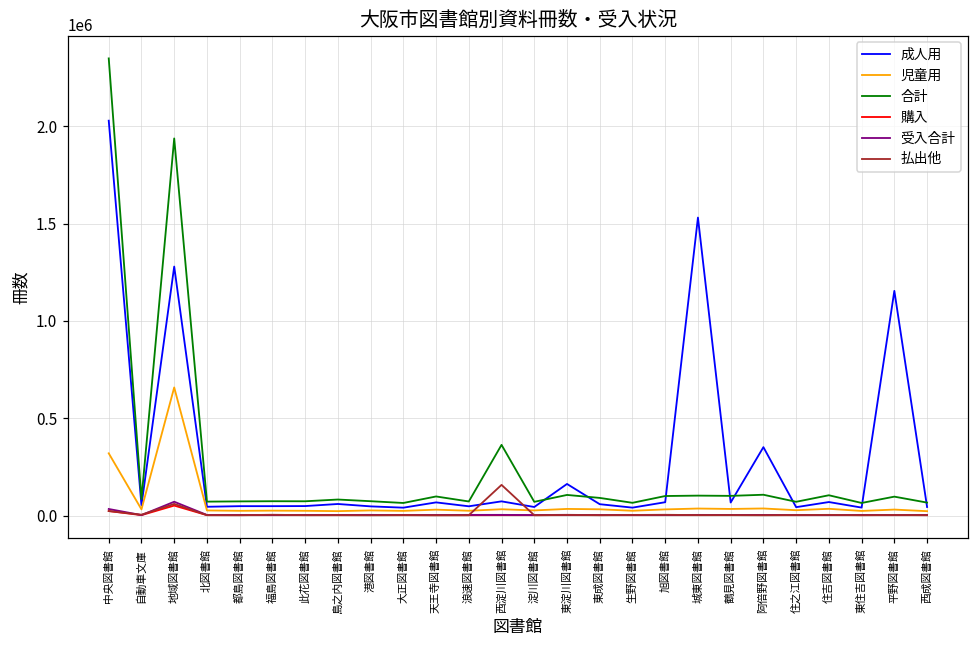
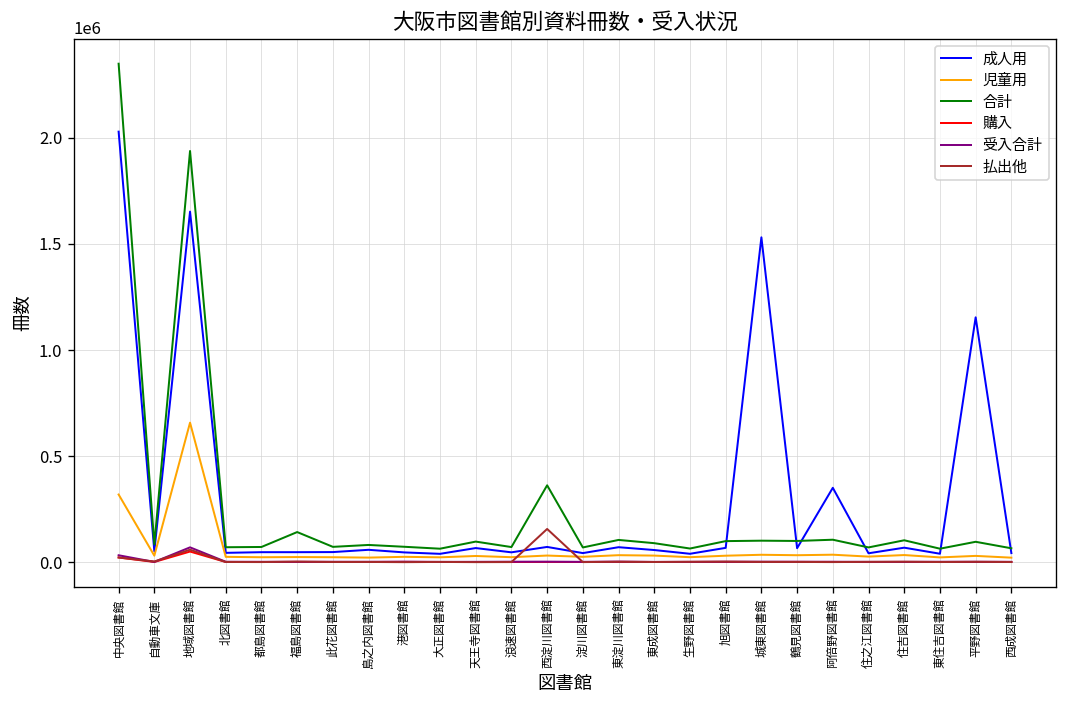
  {
    "成人用": {
      "中央図書館": 2030000,
      "自動車文庫": 50000,
-     "地域図書館": 1280000,
+     "地域図書館": 1650000,
      "北図書館": 50000,
      "都島図書館": 50000,
      "福島図書館": 50000,
      "此花図書館": 50000,
      "島之内図書館": 60000,
      "港図書館": 50000,
      "大正図書館": 40000,
      "天王寺図書館": 70000,
      "浪速図書館": 50000,
      "西淀川図書館": 70000,
      "淀川図書館": 40000,
-     "東淀川図書館": 160000,
+     "東淀川図書館": 70000,
      "東成図書館": 60000,
      "生野図書館": 40000,
      "旭図書館": 70000,
      "城東図書館": 1530000,
      "鶴見図書館": 70000,
      "阿倍野図書館": 350000,
      "住之江図書館": 40000,
      "住吉図書館": 70000,
      "東住吉図書館": 40000,
      "平野図書館": 1150000,
      "西成図書館": 40000
    },
    "児童用": {
      "中央図書館": 320000,
      "自動車文庫": 30000,
      "地域図書館": 660000,
      "北図書館": 30000,
      "都島図書館": 20000,
      "福島図書館": 30000,
      "此花図書館": 20000,
      "島之内図書館": 20000,
      "港図書館": 30000,
      "大正図書館": 20000,
      "天王寺図書館": 30000,
      "浪速図書館": 20000,
      "西淀川図書館": 30000,
      "淀川図書館": 30000,
      "東淀川図書館": 30000,
      "東成図書館": 30000,
      "生野図書館": 20000,
      "旭図書館": 30000,
      "城東図書館": 40000,
      "鶴見図書館": 30000,
      "阿倍野図書館": 40000,
      "住之江図書館": 30000,
      "住吉図書館": 30000,
      "東住吉図書館": 20000,
      "平野図書館": 30000,
      "西成図書館": 20000
    },
    "合計": {
      "中央図書館": 2350000,
      "自動車文庫": 80000,
      "地域図書館": 1940000,
      "北図書館": 70000,
      "都島図書館": 70000,
-     "福島図書館": 70000,
+     "福島図書館": 140000,
      "此花図書館": 70000,
      "島之内図書館": 80000,
      "港図書館": 70000,
      "大正図書館": 60000,
      "天王寺図書館": 100000,
      "浪速図書館": 70000,
      "西淀川図書館": 360000,
      "淀川図書館": 70000,
      "東淀川図書館": 110000,
      "東成図書館": 90000,
      "生野図書館": 70000,
      "旭図書館": 100000,
      "城東図書館": 100000,
      "鶴見図書館": 100000,
      "阿倍野図書館": 110000,
      "住之江図書館": 70000,
      "住吉図書館": 100000,
      "東住吉図書館": 60000,
      "平野図書館": 100000,
      "西成図書館": 70000
    },
    "払出他": {
      "西淀川図書館": 160000
    }
  }
